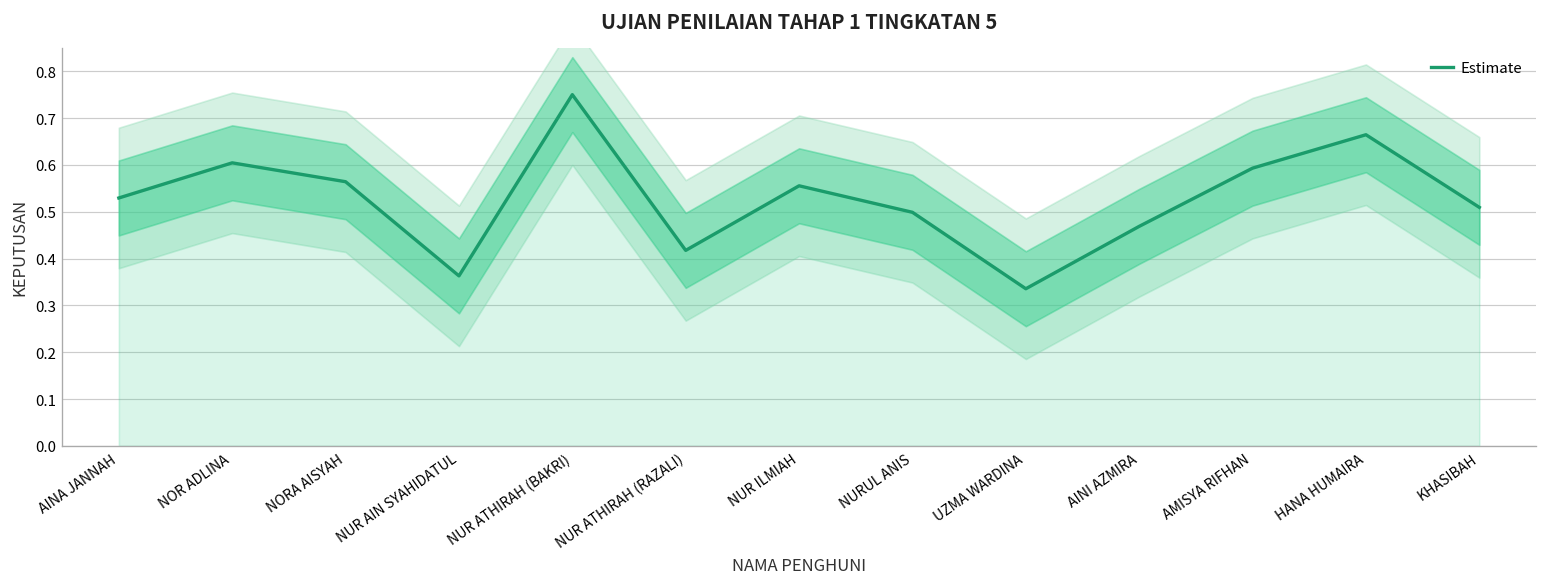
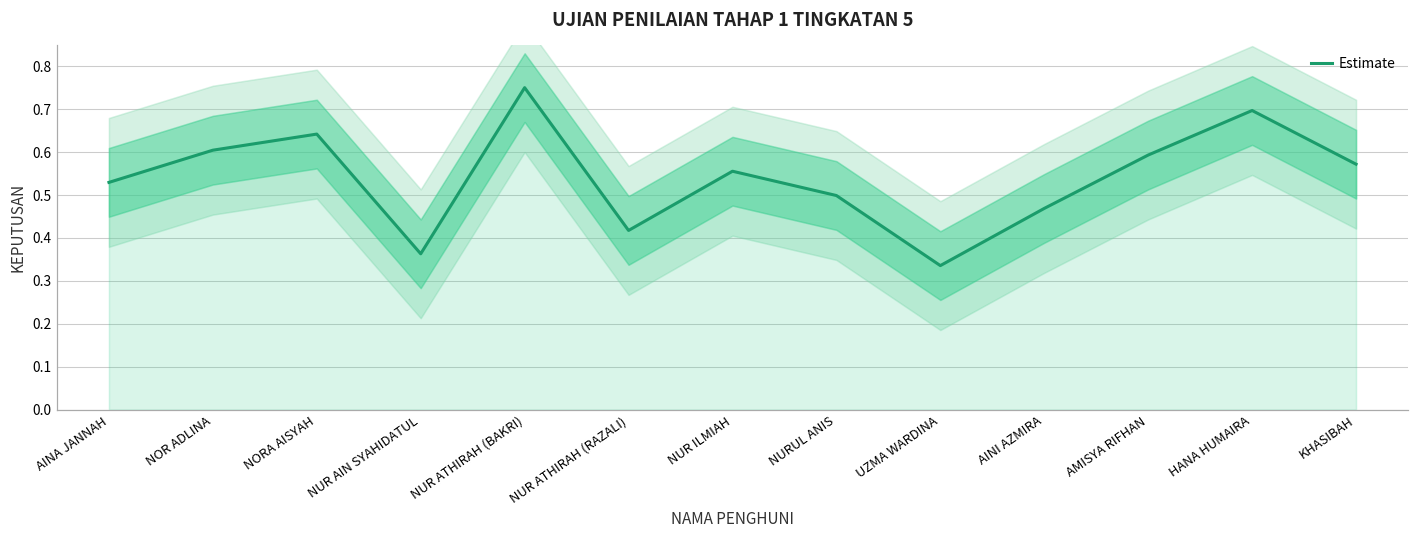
  {
    "Estimate": {
      "AINA JANNAH": 0.53,
      "NOR ADLINA": 0.60,
-     "NORA AISYAH": 0.56,
+     "NORA AISYAH": 0.64,
      "NUR AIN SYAHIDATUL": 0.36,
      "NUR ATHIRAH (BAKRI)": 0.75,
      "NUR ATHIRAH (RAZALI)": 0.42,
      "NUR ILMIAH": 0.56,
      "NURUL ANIS": 0.50,
      "UZMA WARDINA": 0.34,
      "AINI AZMIRA": 0.47,
      "AMISYA RIFHAN": 0.59,
-     "HANA HUMAIRA": 0.66,
-     "KHASIBAH": 0.51
+     "HANA HUMAIRA": 0.70,
+     "KHASIBAH": 0.57
    }
  }
